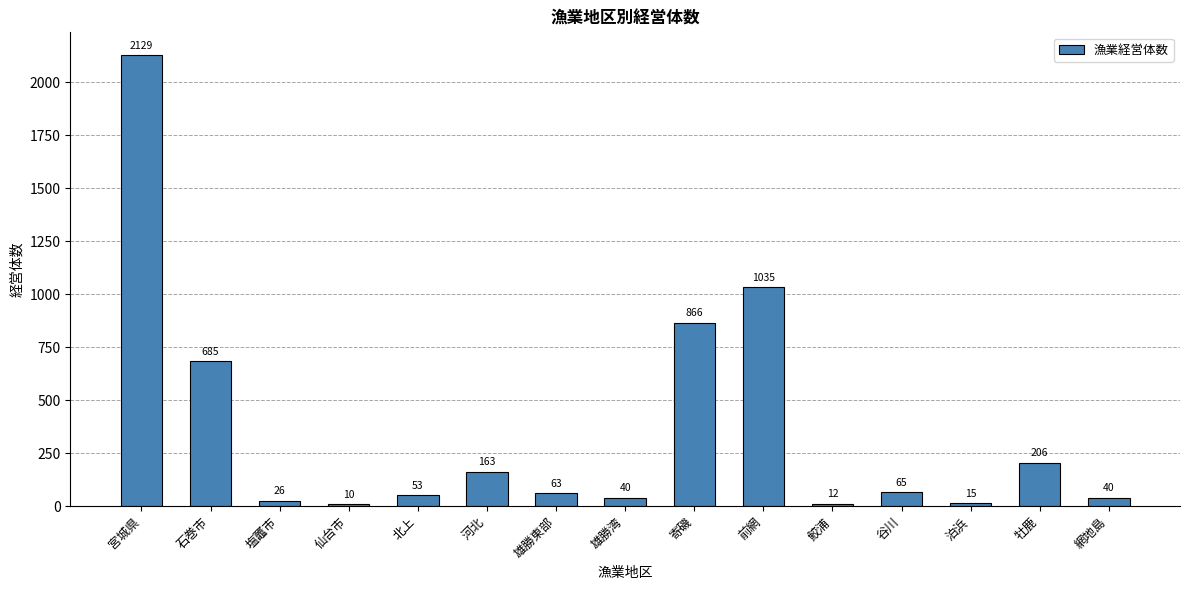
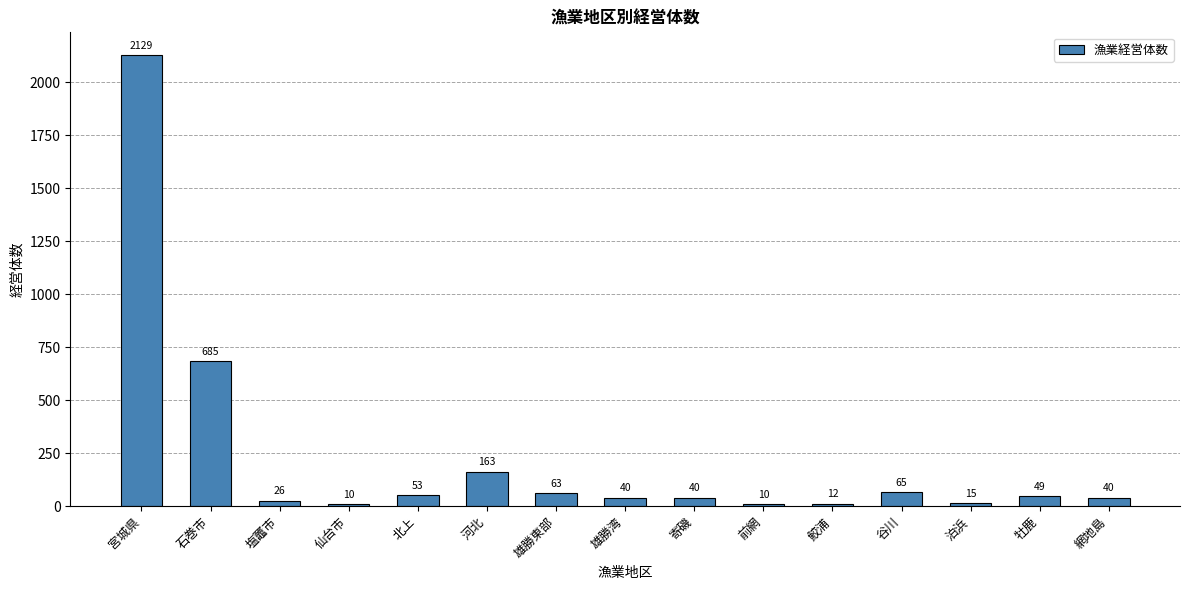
  {
    "宮城県": 2129,
    "石巻市": 685,
    "塩竈市": 26,
    "仙台市": 10,
    "北上": 53,
    "河北": 163,
    "雄勝東部": 63,
    "雄勝湾": 40,
-   "寄磯": 866,
-   "前網": 1035,
+   "寄磯": 40,
+   "前網": 10,
    "鮫浦": 12,
    "谷川": 65,
    "泊浜": 15,
-   "牡鹿": 206,
+   "牡鹿": 49,
    "網地島": 40
  }
